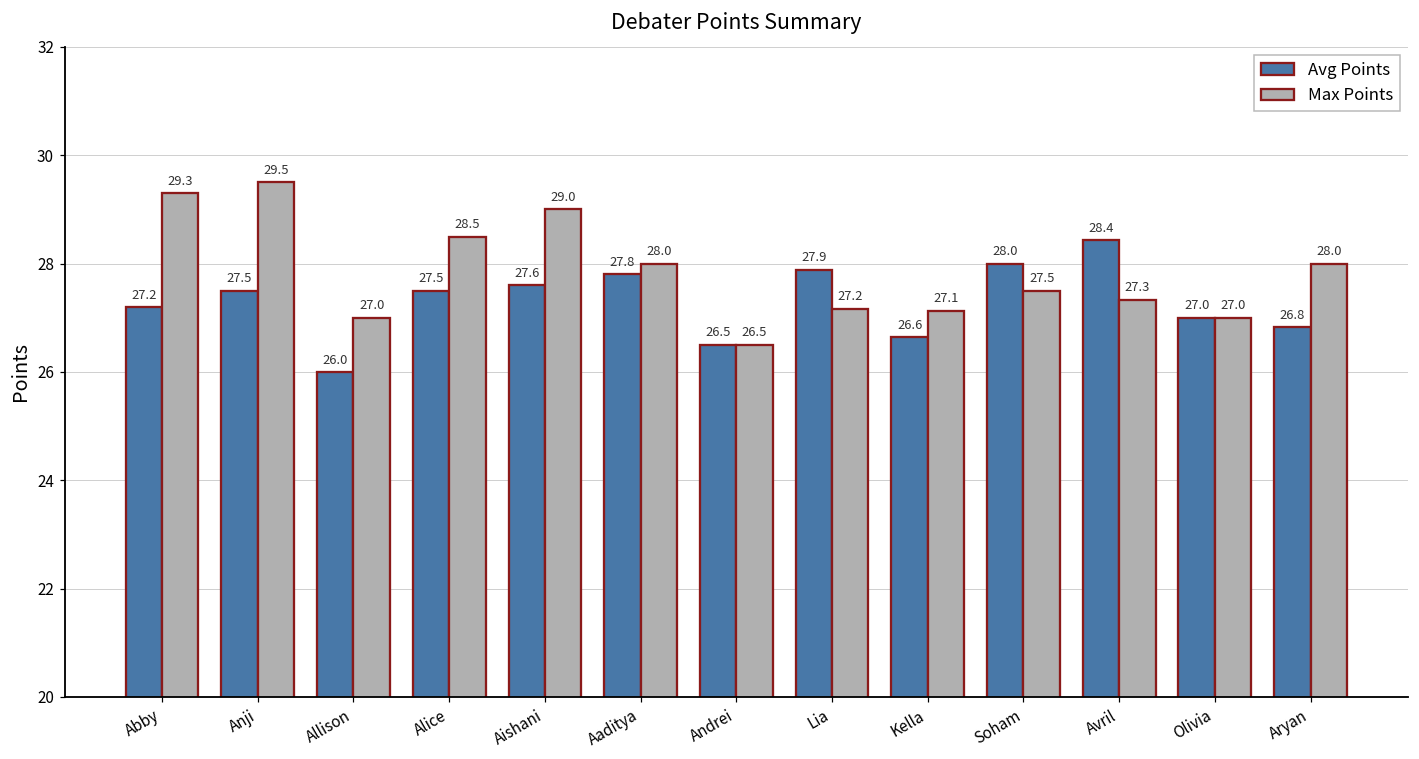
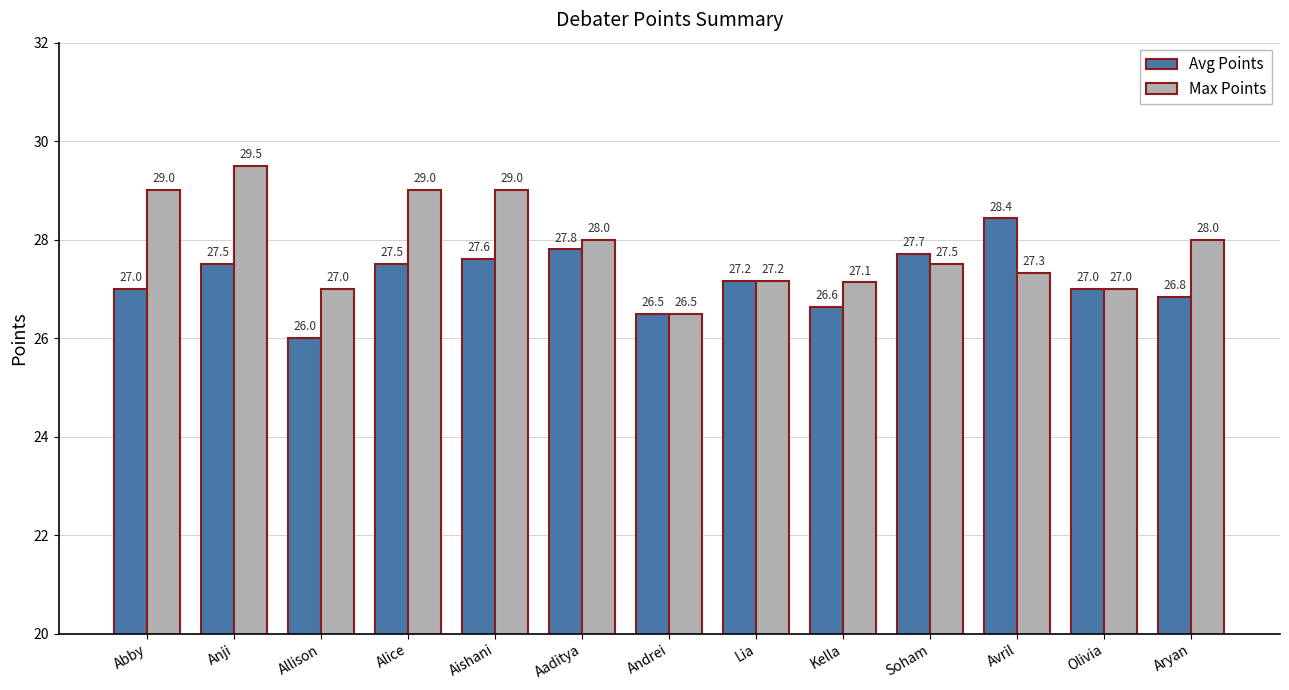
  {
    "Avg Points": {
-     "Abby": 27.2,
+     "Abby": 27.0,
      "Anji": 27.5,
      "Allison": 26.0,
      "Alice": 27.5,
      "Aishani": 27.6,
      "Aaditya": 27.8,
      "Andrei": 26.5,
-     "Lia": 27.9,
+     "Lia": 27.2,
      "Kella": 26.6,
-     "Soham": 28.0,
+     "Soham": 27.7,
      "Avril": 28.4,
      "Olivia": 27.0,
      "Aryan": 26.8
    },
    "Max Points": {
-     "Abby": 29.3,
+     "Abby": 29.0,
      "Anji": 29.5,
      "Allison": 27.0,
-     "Alice": 28.5,
+     "Alice": 29.0,
      "Aishani": 29.0,
      "Aaditya": 28.0,
      "Andrei": 26.5,
      "Lia": 27.2,
      "Kella": 27.1,
      "Soham": 27.5,
      "Avril": 27.3,
      "Olivia": 27.0,
      "Aryan": 28.0
    }
  }
